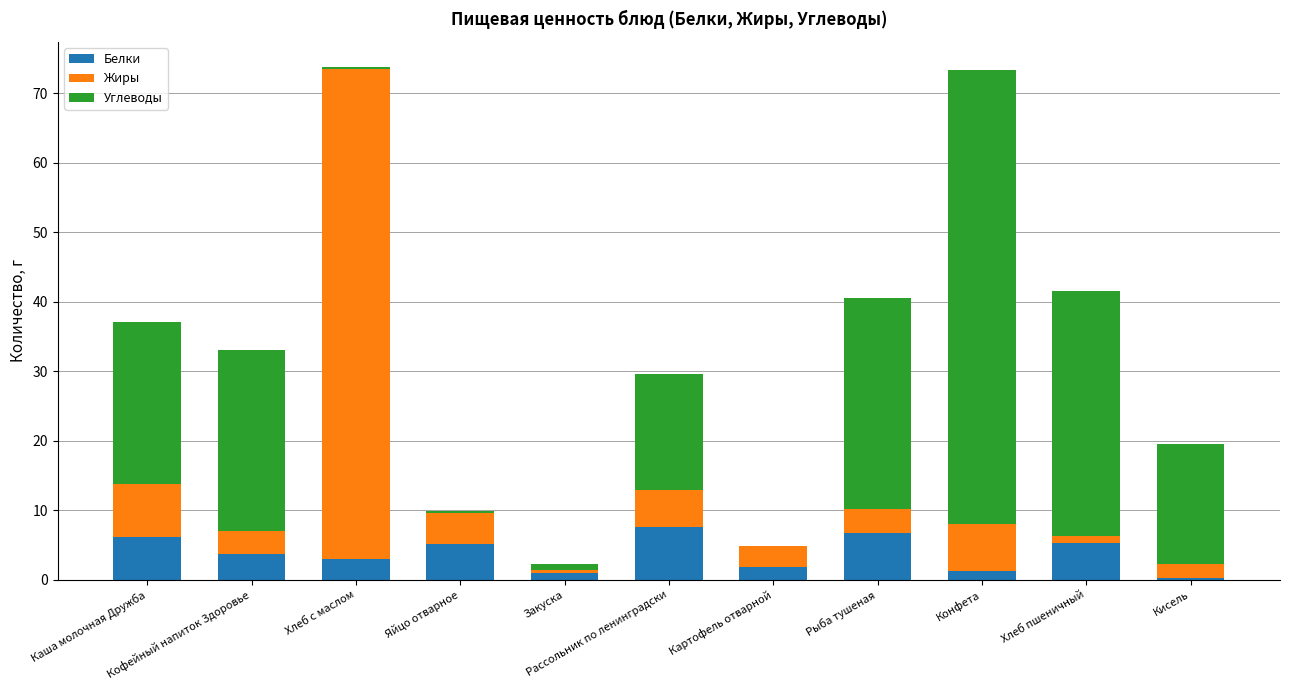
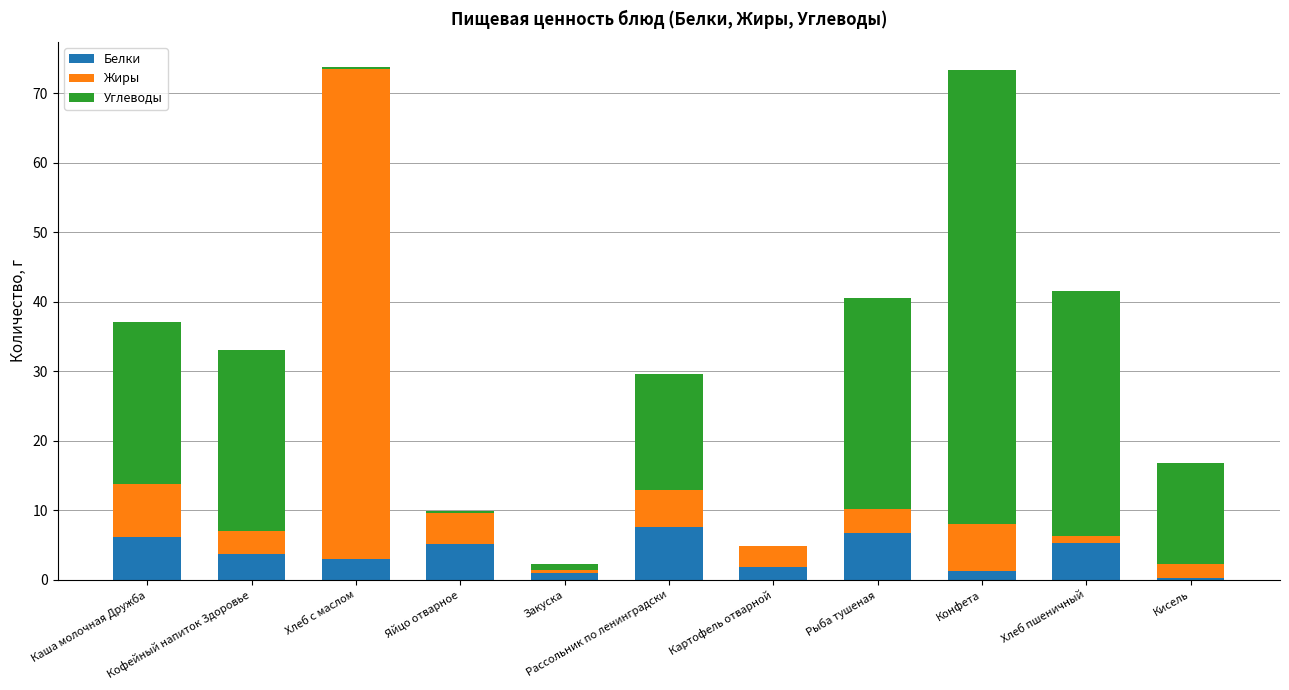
  {
    "Белки": {
      "Каша молочная Дружба": 6,
      "Кофейный напиток Здоровье": 4,
      "Хлеб с маслом": 3,
      "Яйцо отварное": 5,
      "Закуска": 1,
      "Рассольник по ленинградски": 8,
      "Картофель отварной": 2,
      "Рыба тушеная": 7,
      "Конфета": 1,
      "Хлеб пшеничный": 5
    },
    "Жиры": {
      "Каша молочная Дружба": 8,
      "Кофейный напиток Здоровье": 3,
      "Хлеб с маслом": 71,
      "Яйцо отварное": 5,
      "Закуска": 0,
      "Рассольник по ленинградски": 5,
      "Картофель отварной": 3,
      "Рыба тушеная": 3,
      "Конфета": 7,
      "Хлеб пшеничный": 1,
      "Кисель": 2
    },
    "Углеводы": {
      "Каша молочная Дружба": 23,
      "Кофейный напиток Здоровье": 26,
      "Закуска": 1,
      "Рассольник по ленинградски": 17,
      "Рыба тушеная": 30,
      "Конфета": 65,
      "Хлеб пшеничный": 35,
-     "Кисель": 17
+     "Кисель": 15
    }
  }
